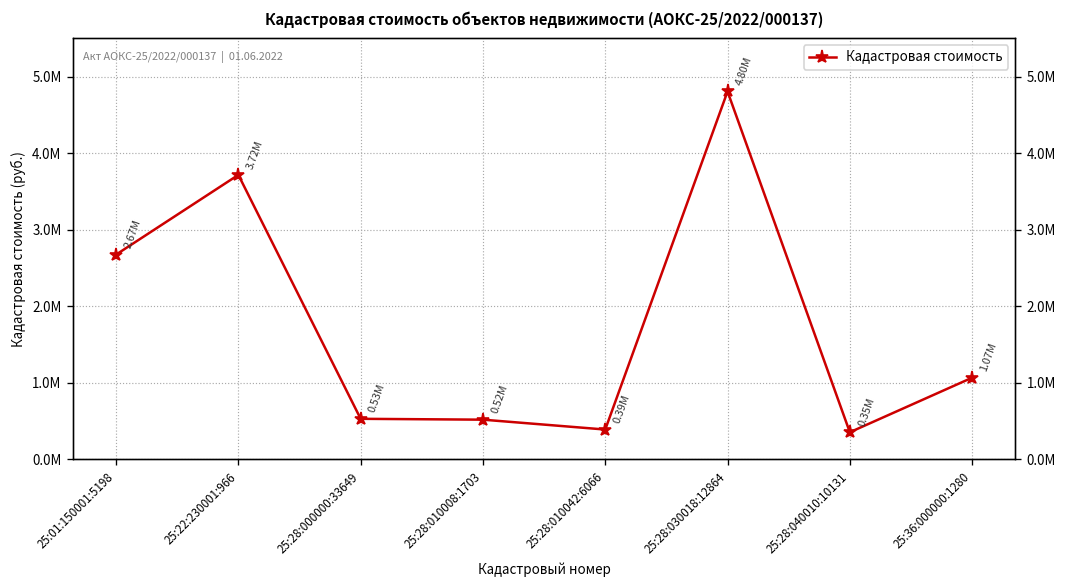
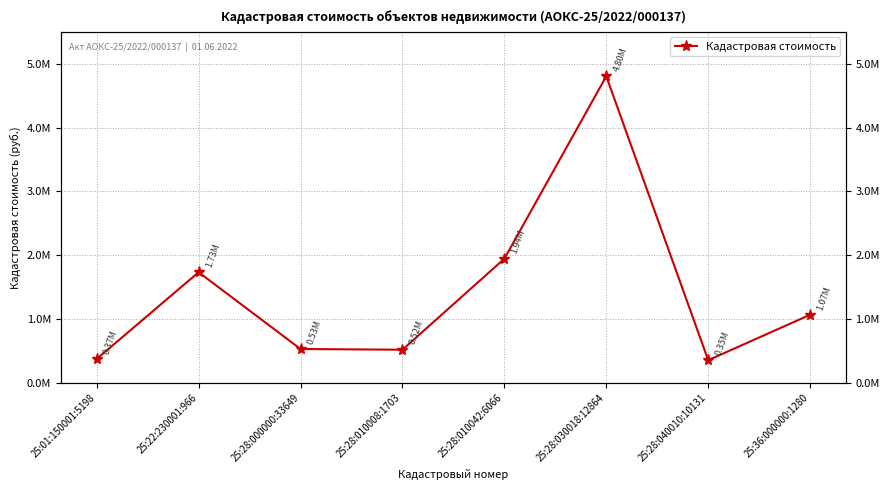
  {
-   "25:01:150001:5198": "2.67M",
-   "25:22:230001:966": "3.72M",
+   "25:01:150001:5198": "0.37M",
+   "25:22:230001:966": "1.73M",
    "25:28:000000:33649": "0.53M",
    "25:28:010008:1703": "0.52M",
-   "25:28:010042:6066": "0.39M",
+   "25:28:010042:6066": "1.94M",
    "25:28:030018:12864": "4.80M",
    "25:28:040010:10131": "0.35M",
    "25:36:000000:1280": "1.07M"
  }
